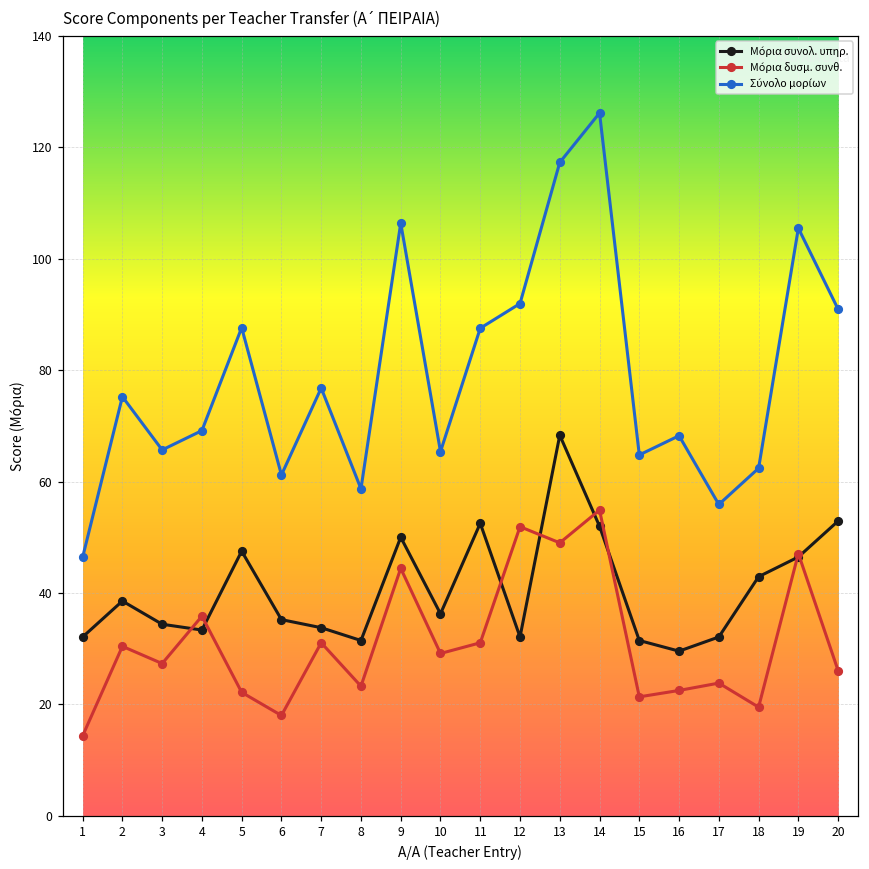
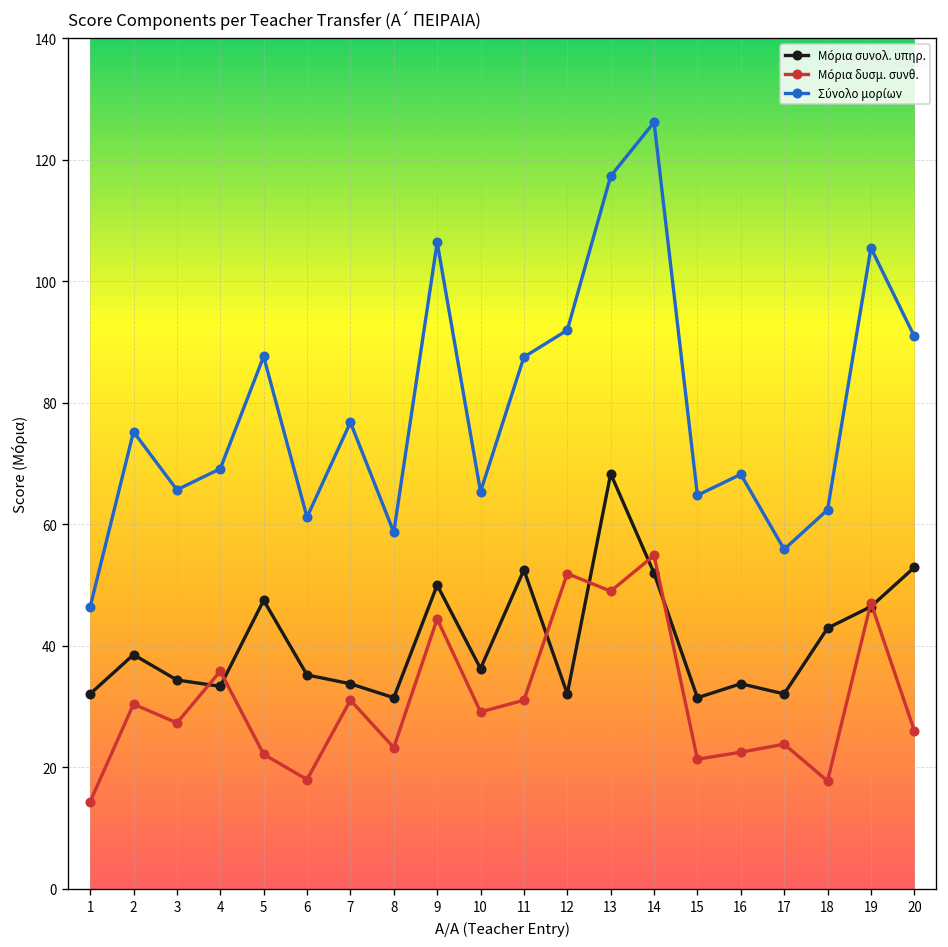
  {
    "Μόρια συνολ. υπηρ.": {
      "1": 32,
      "2": 39,
      "3": 34,
      "4": 33,
      "5": 48,
      "6": 35,
      "7": 34,
      "8": 31,
      "9": 50,
      "10": 36,
      "11": 53,
      "12": 32,
      "13": 68,
      "14": 52,
      "15": 31,
-     "16": 30,
+     "16": 34,
      "17": 32,
      "18": 43,
      "19": 46,
      "20": 53
    },
    "Μόρια δυσμ. συνθ.": {
      "1": 14,
      "2": 30,
      "3": 27,
      "4": 36,
      "5": 22,
      "6": 18,
      "7": 31,
      "8": 23,
      "9": 44,
      "10": 29,
      "11": 31,
      "12": 52,
      "13": 49,
      "14": 55,
      "15": 21,
      "16": 22,
      "17": 24,
-     "18": 19,
+     "18": 18,
      "19": 47,
      "20": 26
    },
    "Σύνολο μορίων": {
      "1": 46,
      "2": 75,
      "3": 66,
      "4": 69,
      "5": 88,
      "6": 61,
      "7": 77,
      "8": 59,
      "9": 106,
      "10": 65,
      "11": 88,
      "12": 92,
      "13": 117,
      "14": 126,
      "15": 65,
      "16": 68,
      "17": 56,
      "18": 62,
      "19": 106,
      "20": 91
    }
  }
